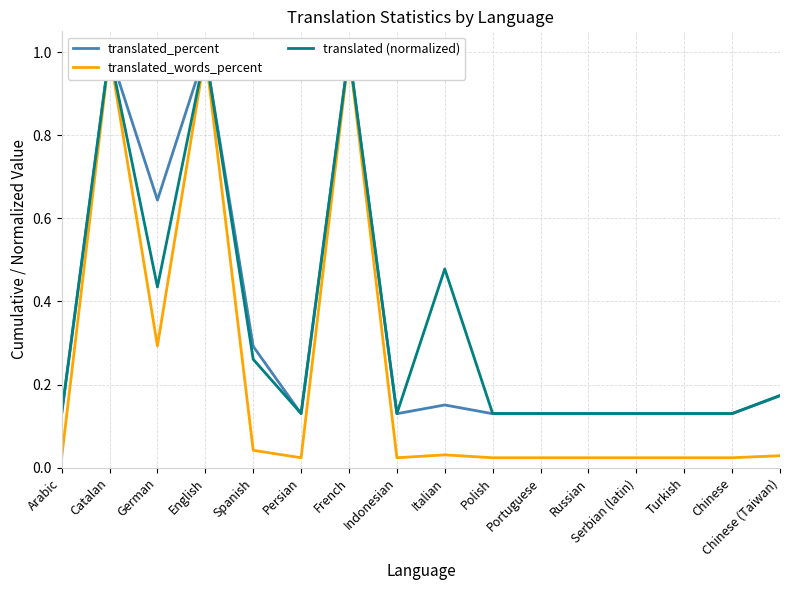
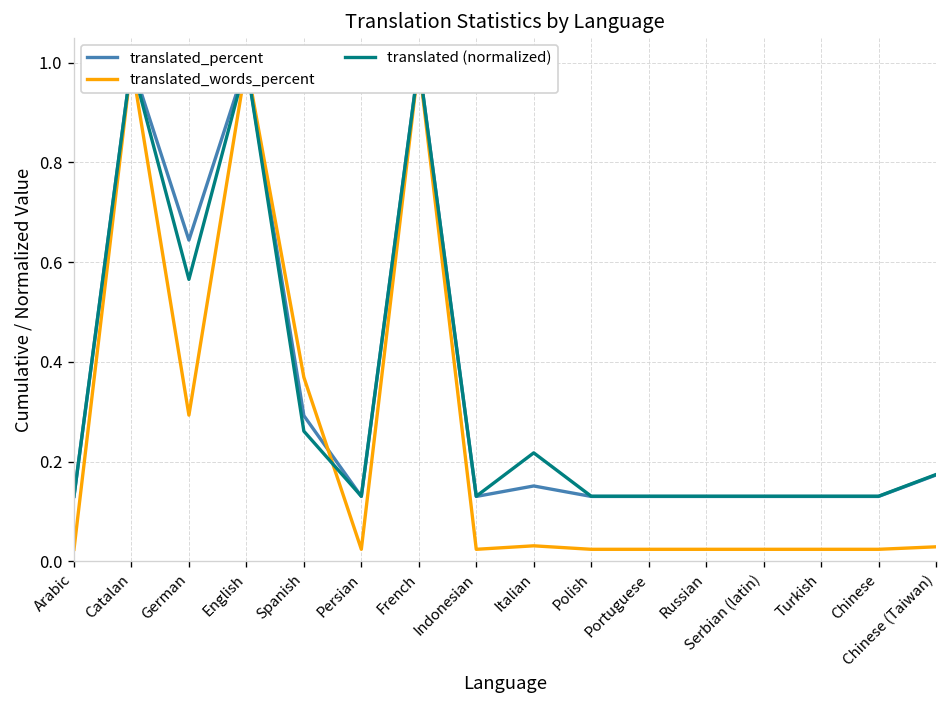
  {
    "translated_percent": {
      "German": 0.64,
      "Spanish": 0.29,
      "Italian": 0.15
    },
    "translated_words_percent": {
      "Arabic": 0.02,
      "German": 0.29,
-     "Spanish": 0.04,
+     "Spanish": 0.37,
      "Persian": 0.02,
      "Indonesian": 0.02,
      "Italian": 0.03,
      "Polish": 0.02,
      "Portuguese": 0.02,
      "Russian": 0.02,
      "Serbian (latin)": 0.02,
      "Turkish": 0.02,
      "Chinese": 0.02,
      "Chinese (Taiwan)": 0.03
    },
    "translated (normalized)": {
-     "German": 0.43,
+     "German": 0.57,
      "Spanish": 0.26,
-     "Italian": 0.48
+     "Italian": 0.22
    }
  }
